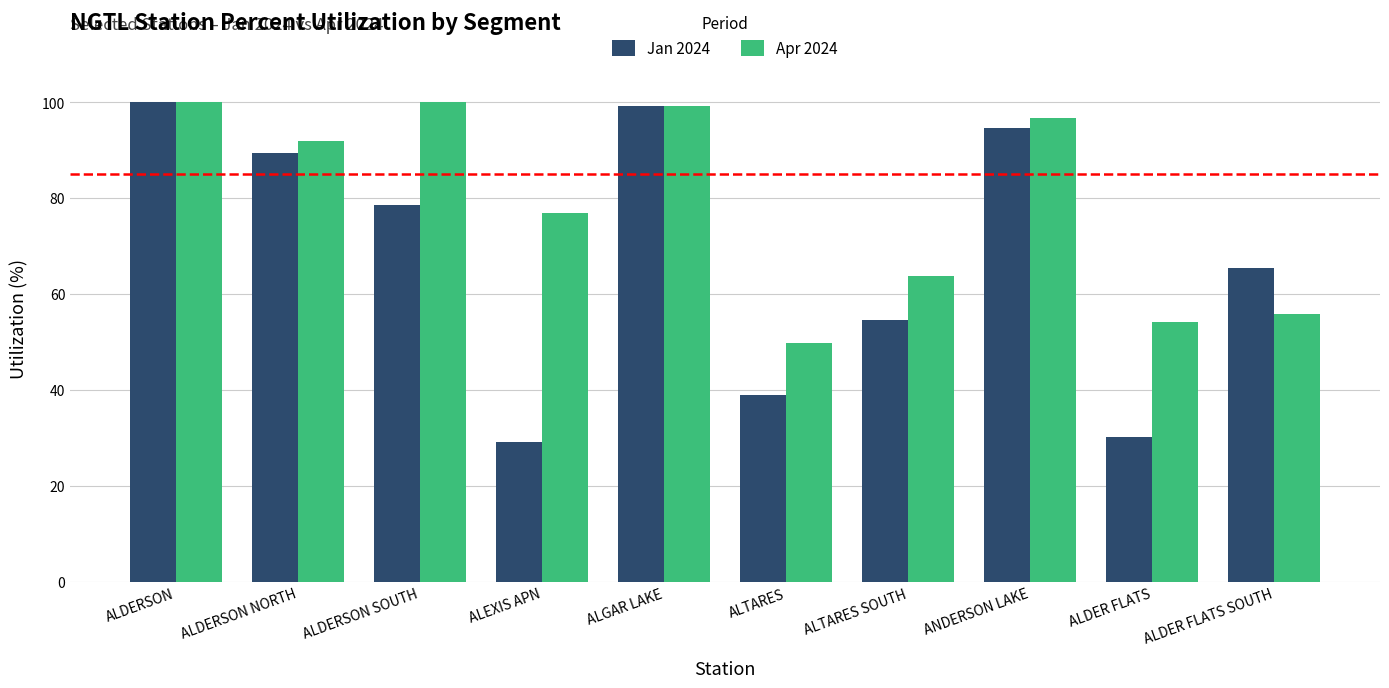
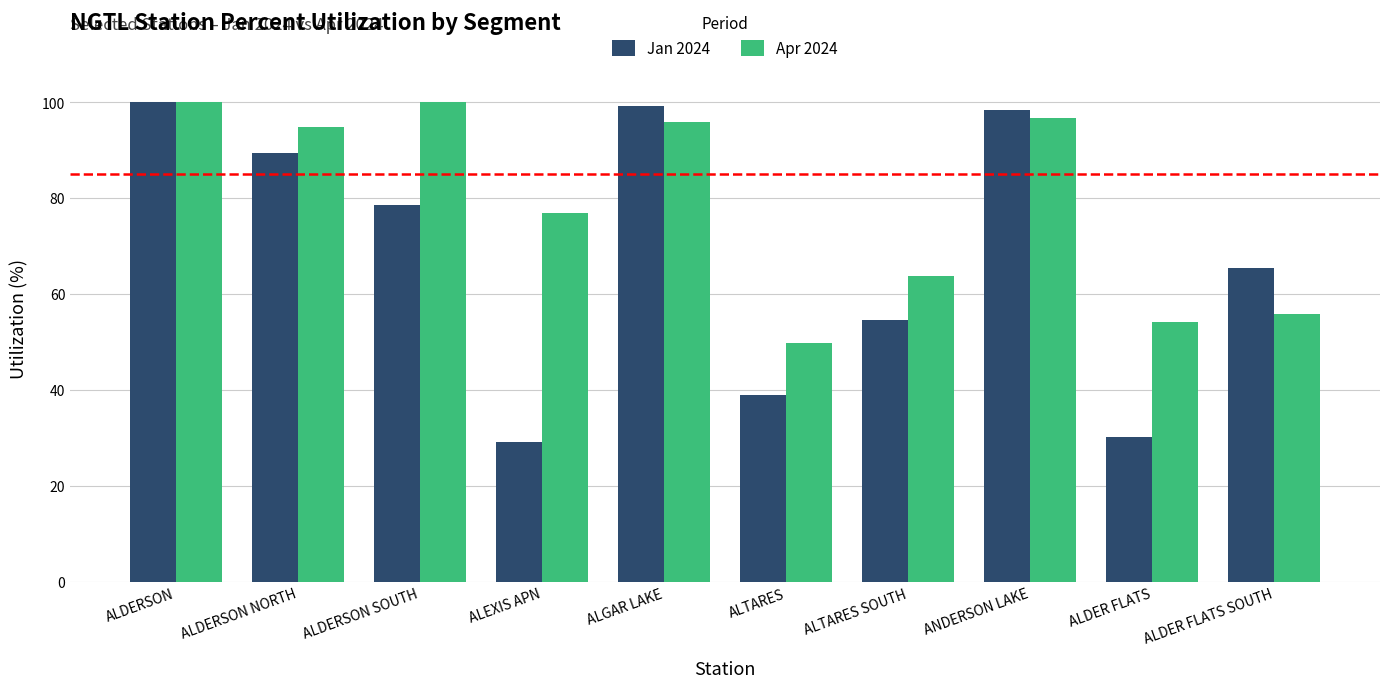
  {
    "Jan 2024": {
      "ALDERSON": 100,
      "ALDERSON NORTH": 89,
      "ALDERSON SOUTH": 79,
      "ALEXIS APN": 29,
      "ALGAR LAKE": 99,
      "ALTARES": 39,
      "ALTARES SOUTH": 55,
-     "ANDERSON LAKE": 95,
+     "ANDERSON LAKE": 98,
      "ALDER FLATS": 30,
      "ALDER FLATS SOUTH": 66
    },
    "Apr 2024": {
      "ALDERSON": 100,
-     "ALDERSON NORTH": 92,
+     "ALDERSON NORTH": 95,
      "ALDERSON SOUTH": 100,
      "ALEXIS APN": 77,
-     "ALGAR LAKE": 99,
+     "ALGAR LAKE": 96,
      "ALTARES": 50,
      "ALTARES SOUTH": 64,
      "ANDERSON LAKE": 97,
      "ALDER FLATS": 54,
      "ALDER FLATS SOUTH": 56
    }
  }
